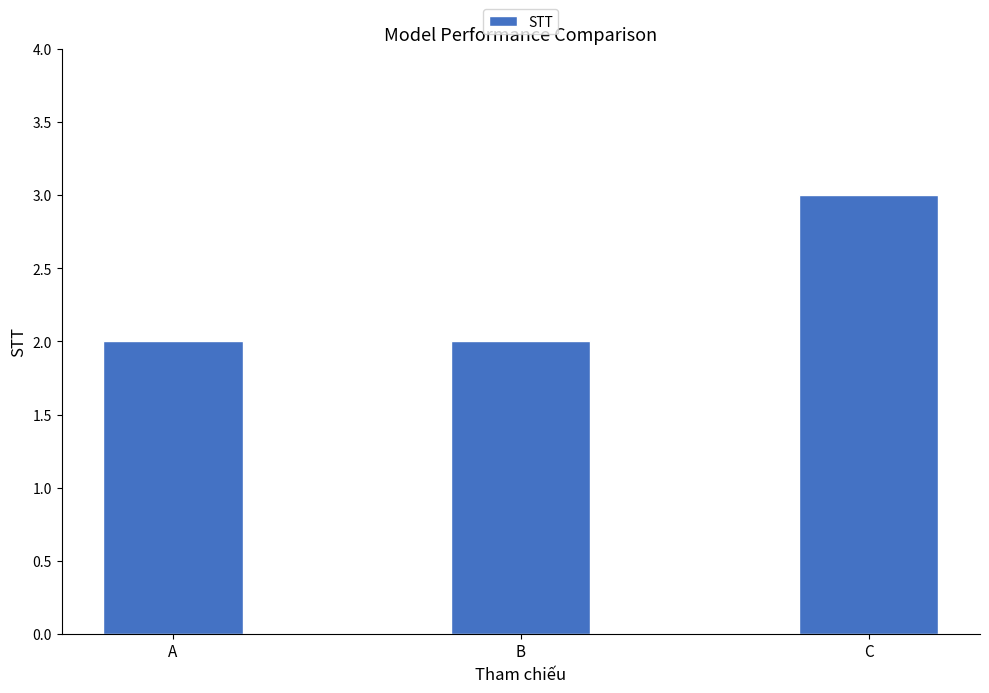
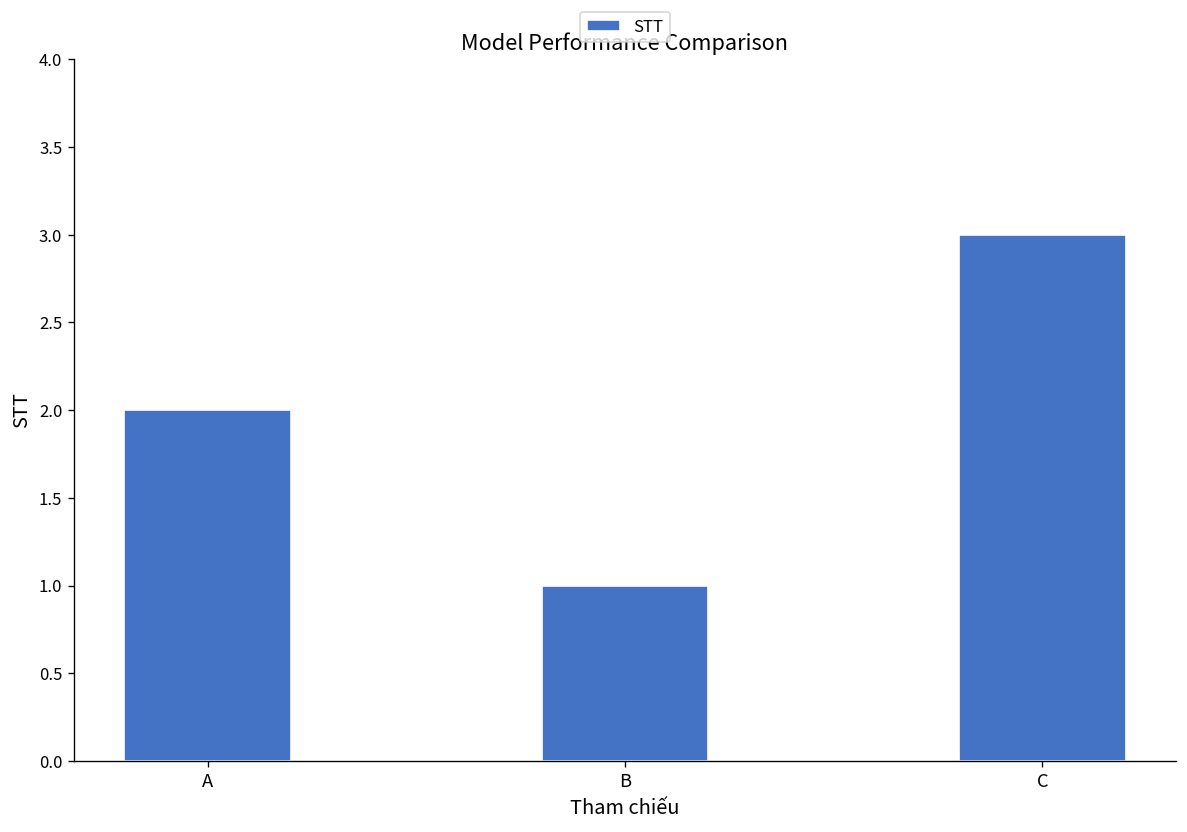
  {
    "A": 2,
-   "B": 2,
+   "B": 1,
    "C": 3
  }
